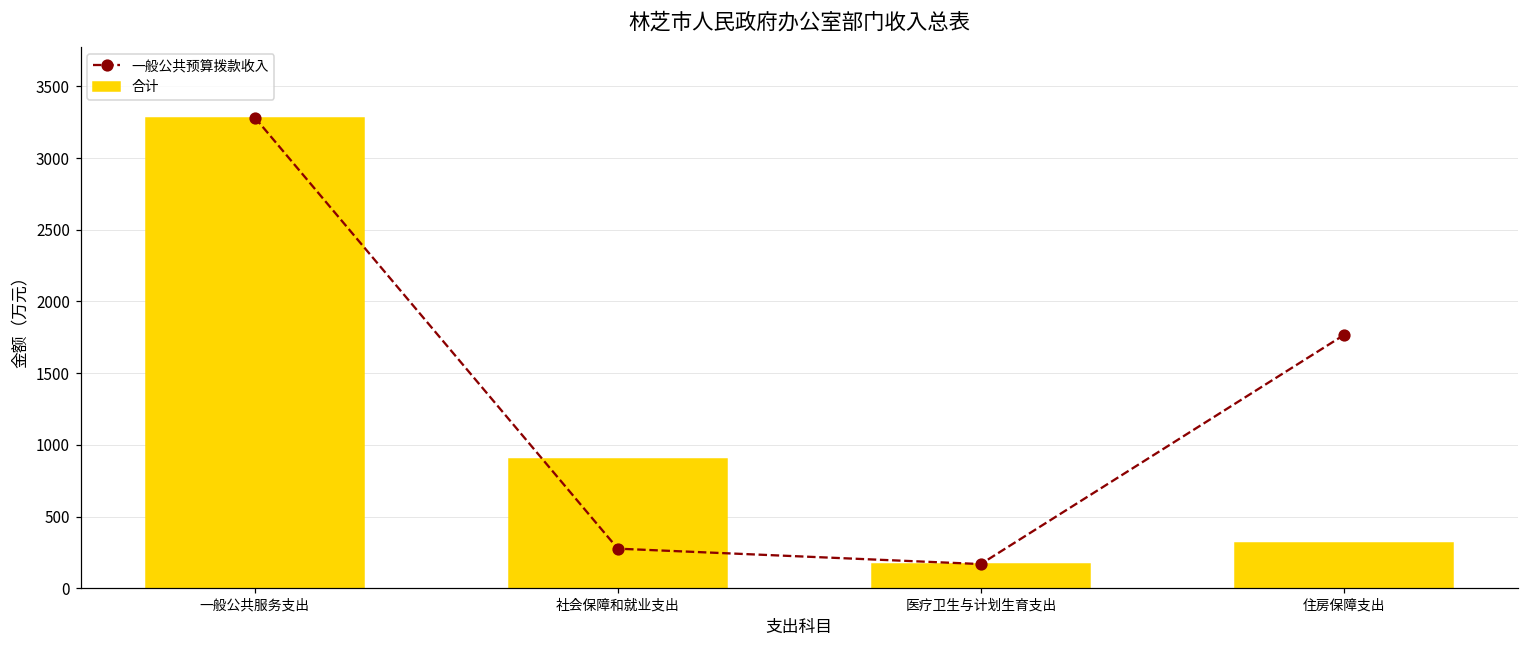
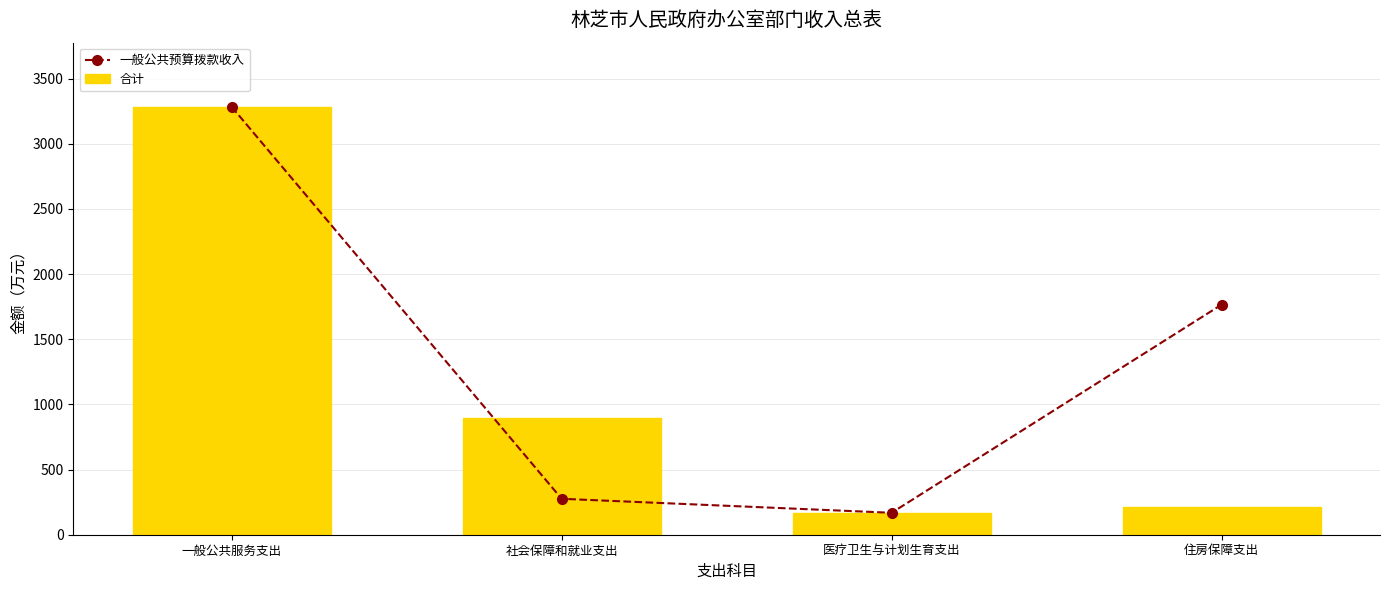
  {
    "一般公共预算拨款收入": {
      "一般公共服务支出": 3280,
      "社会保障和就业支出": 280,
      "医疗卫生与计划生育支出": 170,
      "住房保障支出": 1770
    },
    "合计": {
      "一般公共服务支出": 3280,
      "社会保障和就业支出": 900,
      "医疗卫生与计划生育支出": 170,
-     "住房保障支出": 320
+     "住房保障支出": 210
    }
  }
